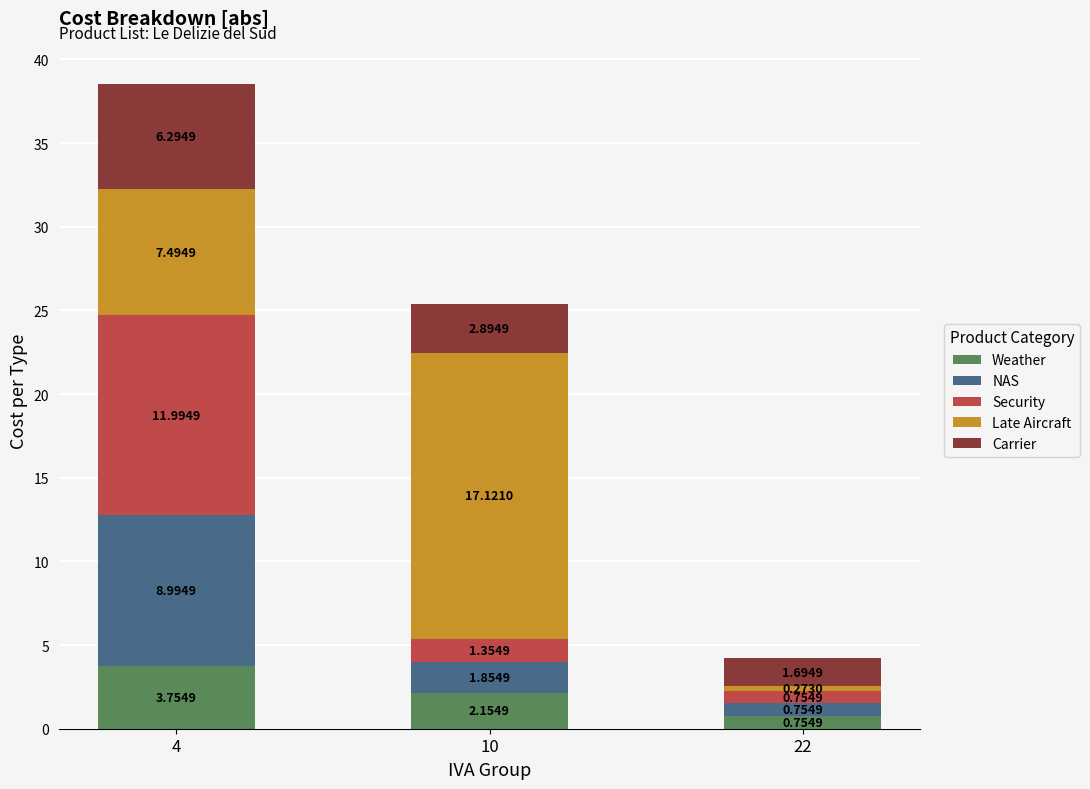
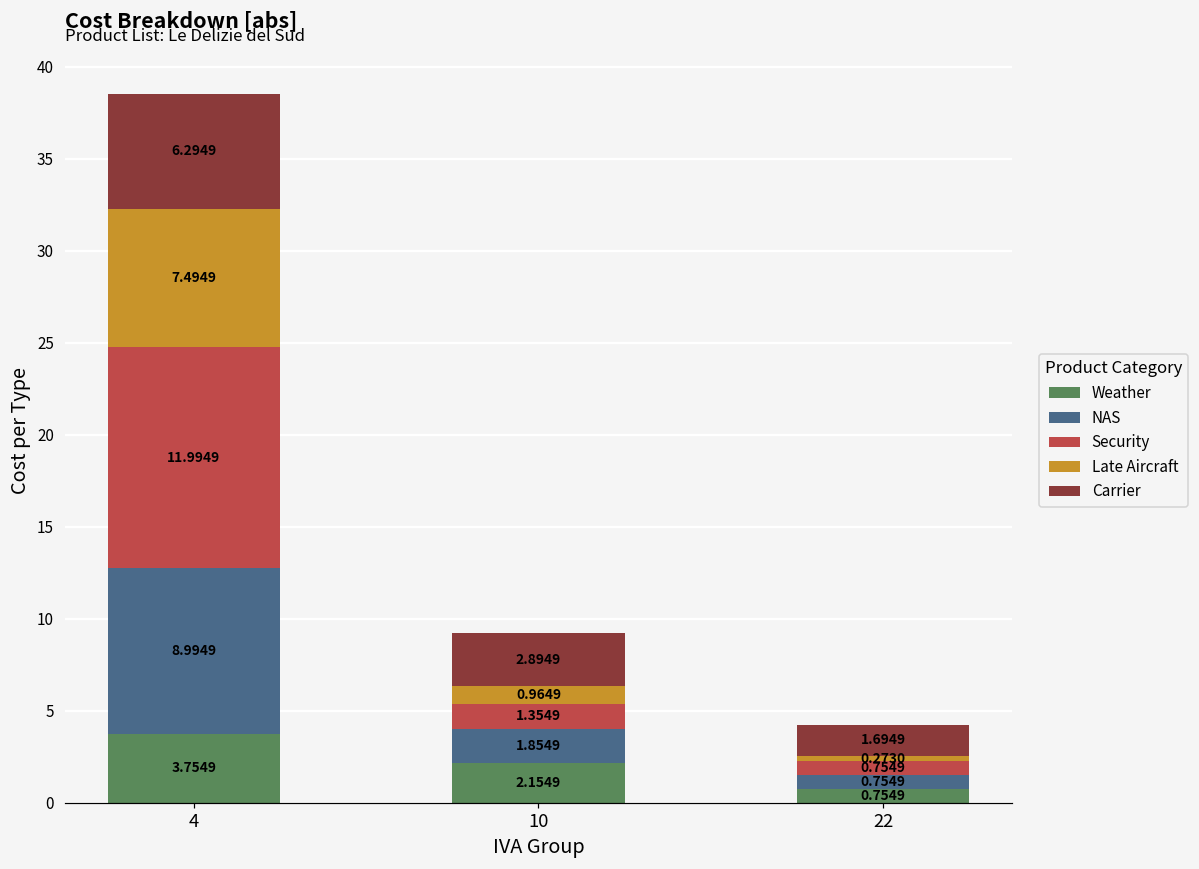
  {
    "Late Aircraft": {
      "4": 7.4949,
-     "10": 17.1210
+     "10": 0.9649
    }
  }
